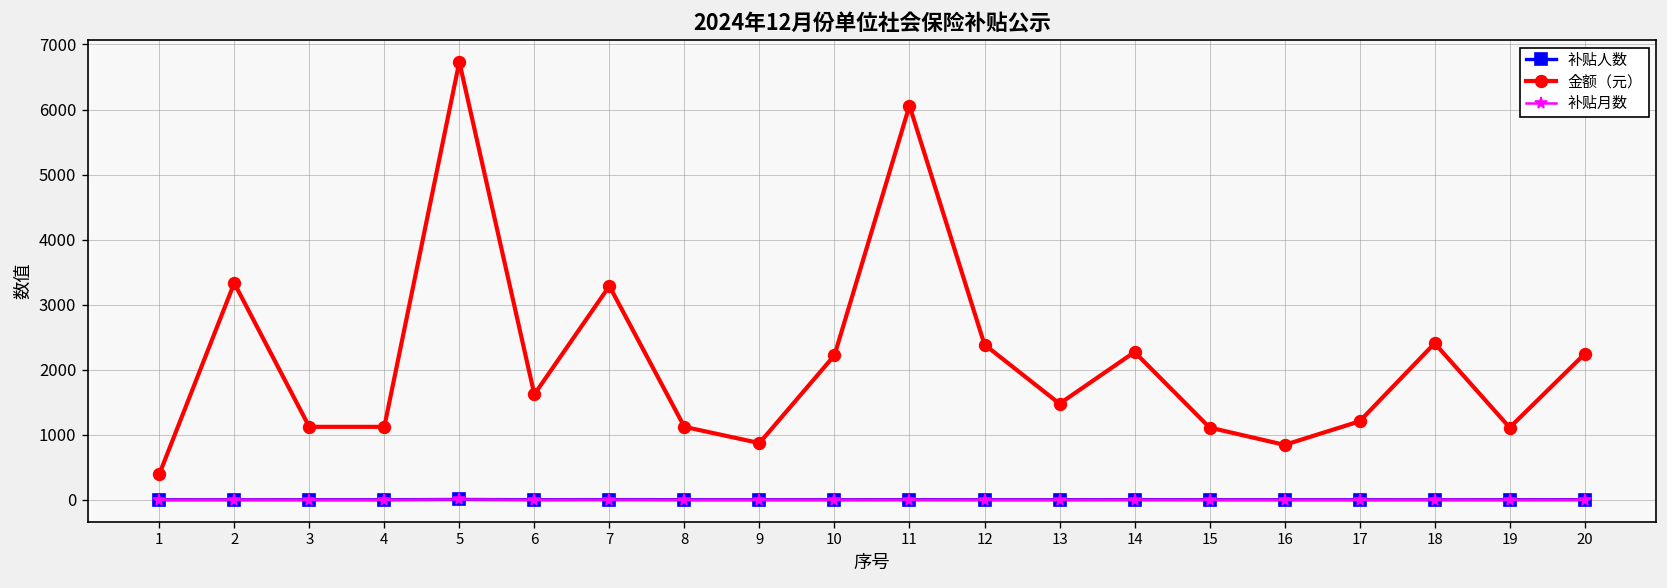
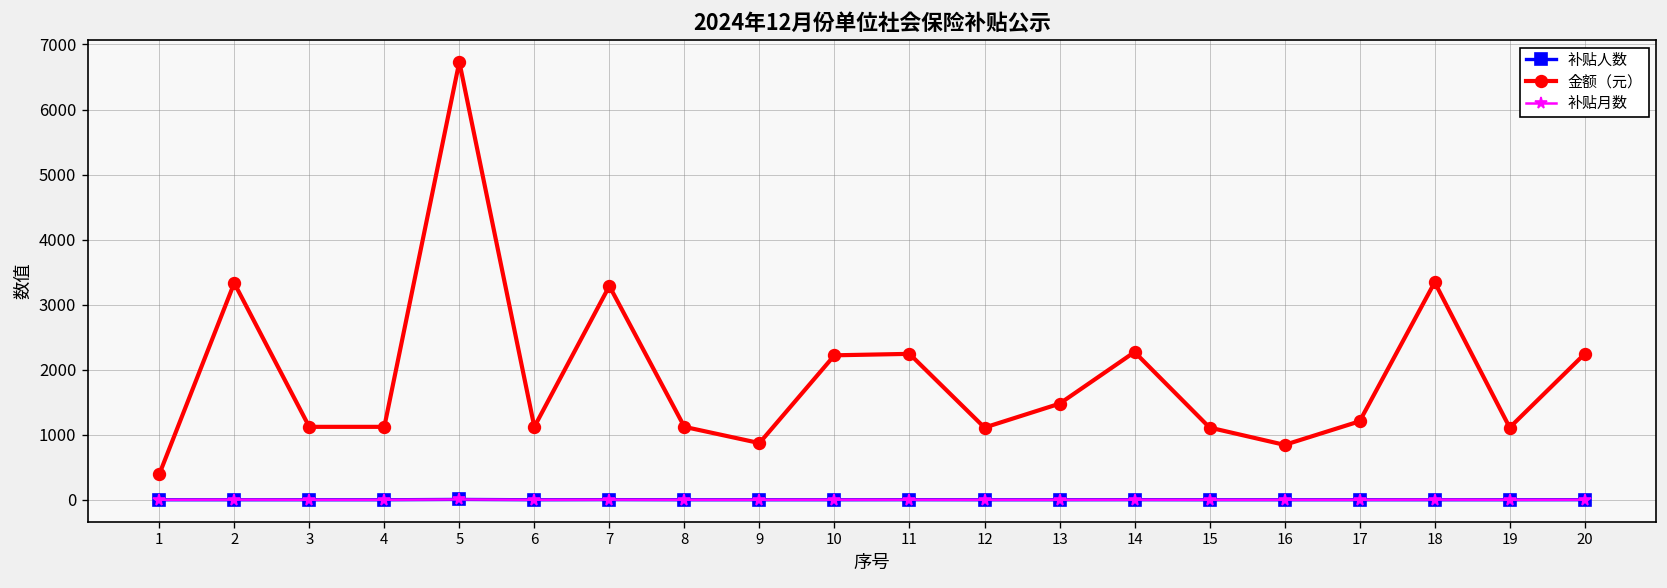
  {
    "补贴月数": {
      "1": 0,
      "2": 0,
      "3": 0,
      "4": 0,
      "5": 0,
      "6": 0,
      "7": 0,
      "8": 0,
      "9": 0,
      "10": 0,
      "11": 0,
      "12": 0,
      "13": 0,
      "14": 0,
      "15": 0,
      "16": 0,
      "17": 0,
      "18": 0,
      "19": 0,
      "20": 0
    },
    "金额（元）": {
      "1": 400,
      "2": 3300,
      "3": 1100,
      "4": 1100,
      "5": 6700,
-     "6": 1600,
+     "6": 1100,
      "7": 3300,
      "8": 1100,
      "9": 900,
      "10": 2200,
-     "11": 6100,
-     "12": 2400,
+     "11": 2200,
+     "12": 1100,
      "13": 1500,
      "14": 2300,
      "15": 1100,
      "16": 800,
      "17": 1200,
-     "18": 2400,
+     "18": 3300,
      "19": 1100,
      "20": 2200
    }
  }
